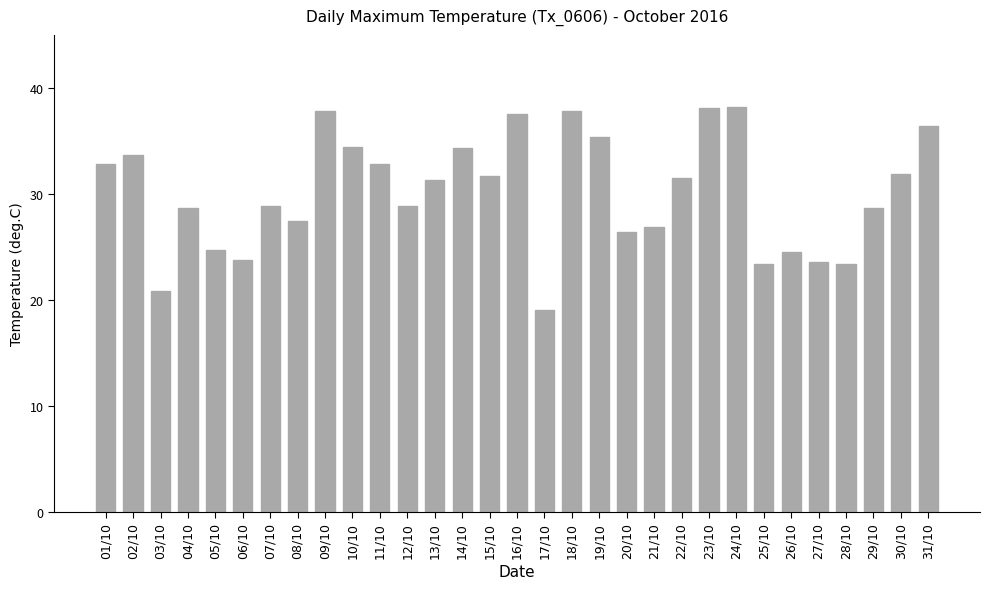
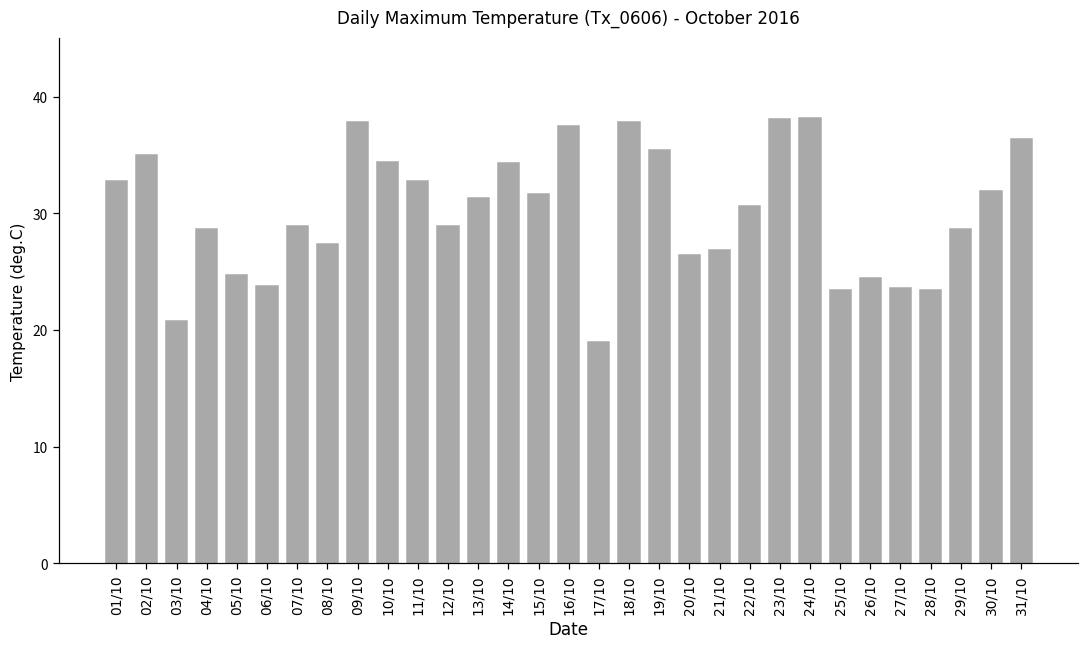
  {
    "01/10": 32.8,
-   "02/10": 33.7,
+   "02/10": 35.0,
    "03/10": 20.8,
    "04/10": 28.7,
    "05/10": 24.7,
    "06/10": 23.8,
    "07/10": 28.9,
    "08/10": 27.4,
    "09/10": 37.8,
    "10/10": 34.4,
    "11/10": 32.8,
    "12/10": 28.9,
    "13/10": 31.3,
    "14/10": 34.3,
    "15/10": 31.7,
    "16/10": 37.5,
    "17/10": 19.0,
    "18/10": 37.8,
    "19/10": 35.4,
    "20/10": 26.4,
    "21/10": 26.9,
-   "22/10": 31.5,
+   "22/10": 30.6,
    "23/10": 38.1,
    "24/10": 38.2,
    "25/10": 23.4,
    "26/10": 24.5,
    "27/10": 23.6,
    "28/10": 23.4,
    "29/10": 28.7,
    "30/10": 31.9,
    "31/10": 36.4
  }
